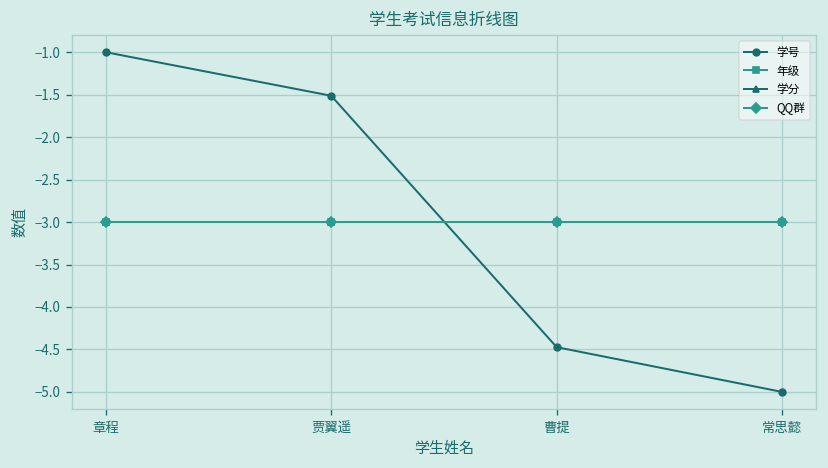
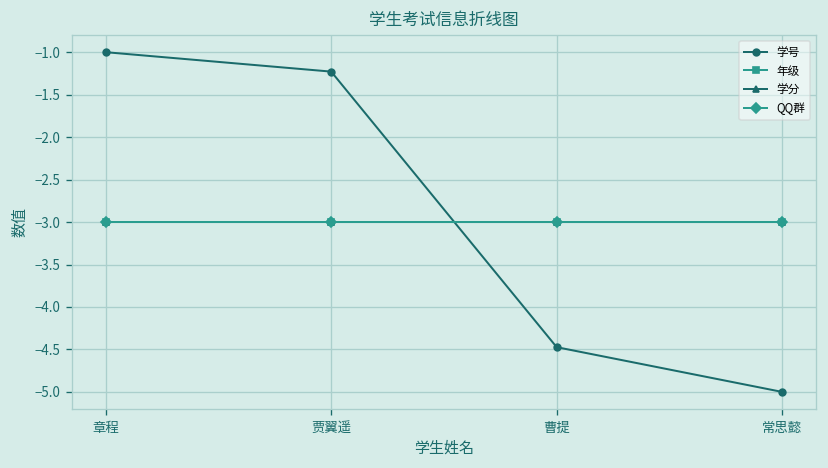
  {
    "学号": {
      "章程": -1.0,
-     "贾翼遥": -1.5,
+     "贾翼遥": -1.2,
      "曹提": -4.5,
      "常思懿": -5.0
    },
    "QQ群": {
      "章程": -3.0,
      "贾翼遥": -3.0,
      "曹提": -3.0,
      "常思懿": -3.0
    }
  }
